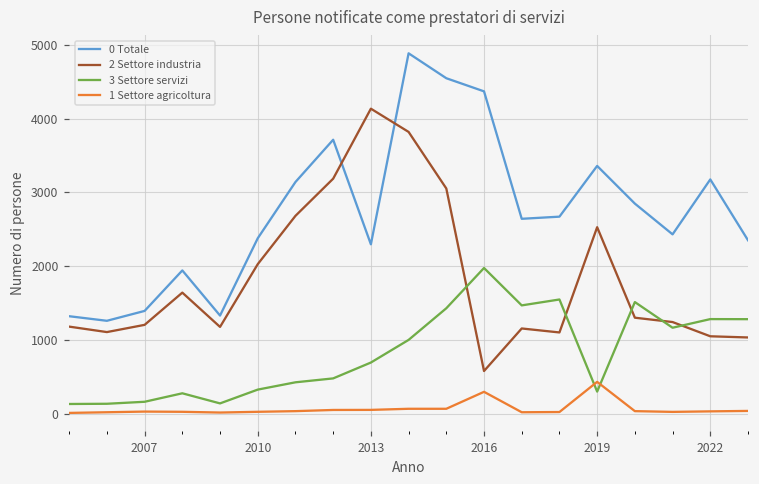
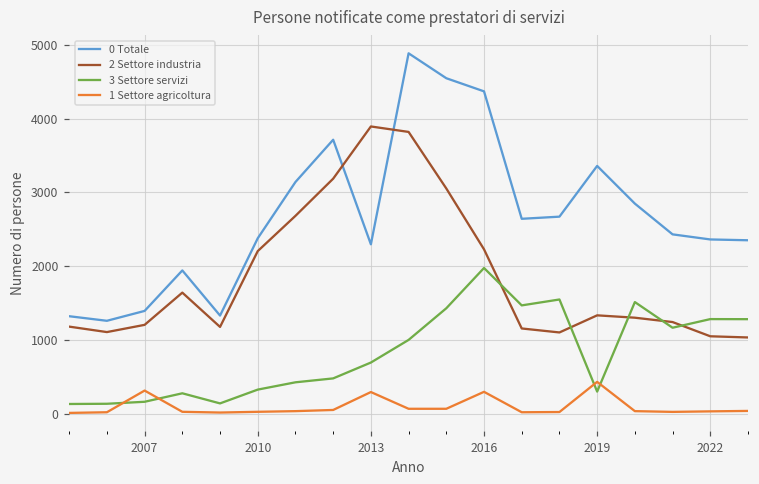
  {
    "0 Totale": {
      "2007": 1400,
      "2010": 2400,
      "2013": 2300,
      "2016": 4400,
      "2019": 3400,
-     "2022": 3200
+     "2022": 2400
    },
    "2 Settore industria": {
      "2007": 1200,
-     "2010": 2000,
-     "2013": 4100,
-     "2016": 600,
-     "2019": 2500,
+     "2010": 2200,
+     "2013": 3900,
+     "2016": 2200,
+     "2019": 1300,
      "2022": 1000
    },
    "3 Settore servizi": {
      "2007": 200,
      "2010": 300,
      "2013": 700,
      "2016": 2000,
      "2019": 300,
      "2022": 1300
    },
    "1 Settore agricoltura": {
-     "2007": 0,
+     "2007": 300,
      "2010": 0,
-     "2013": 100,
+     "2013": 300,
      "2016": 300,
      "2019": 400,
      "2022": 0
    }
  }
